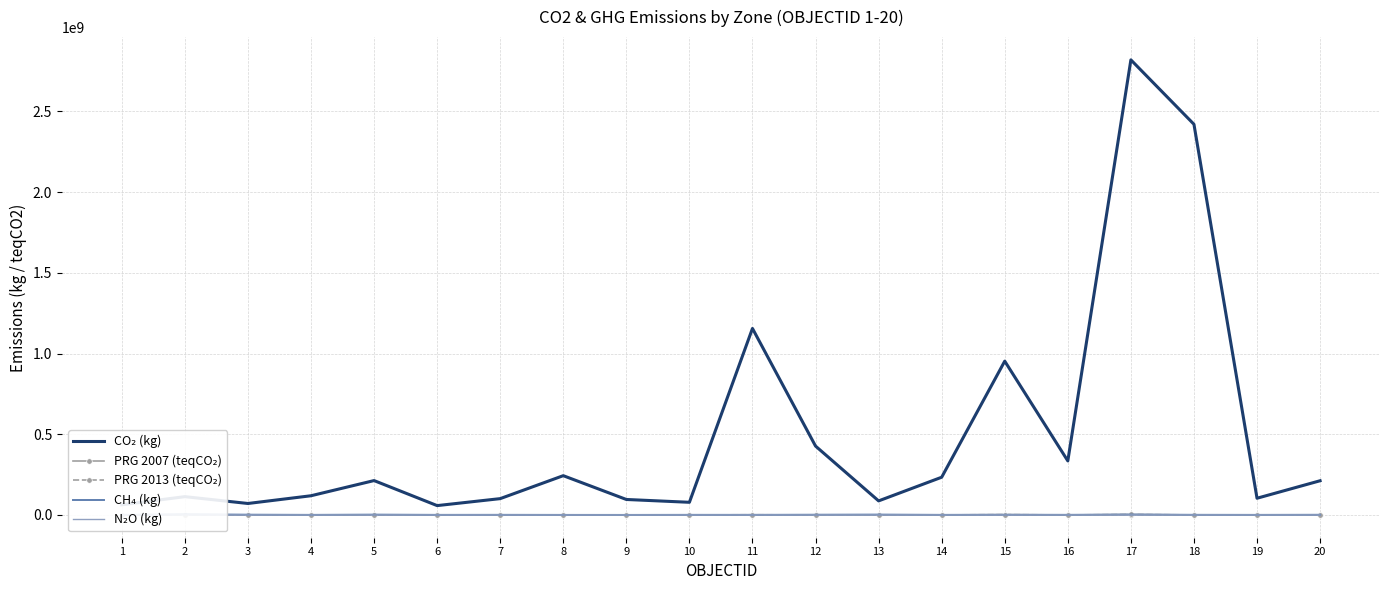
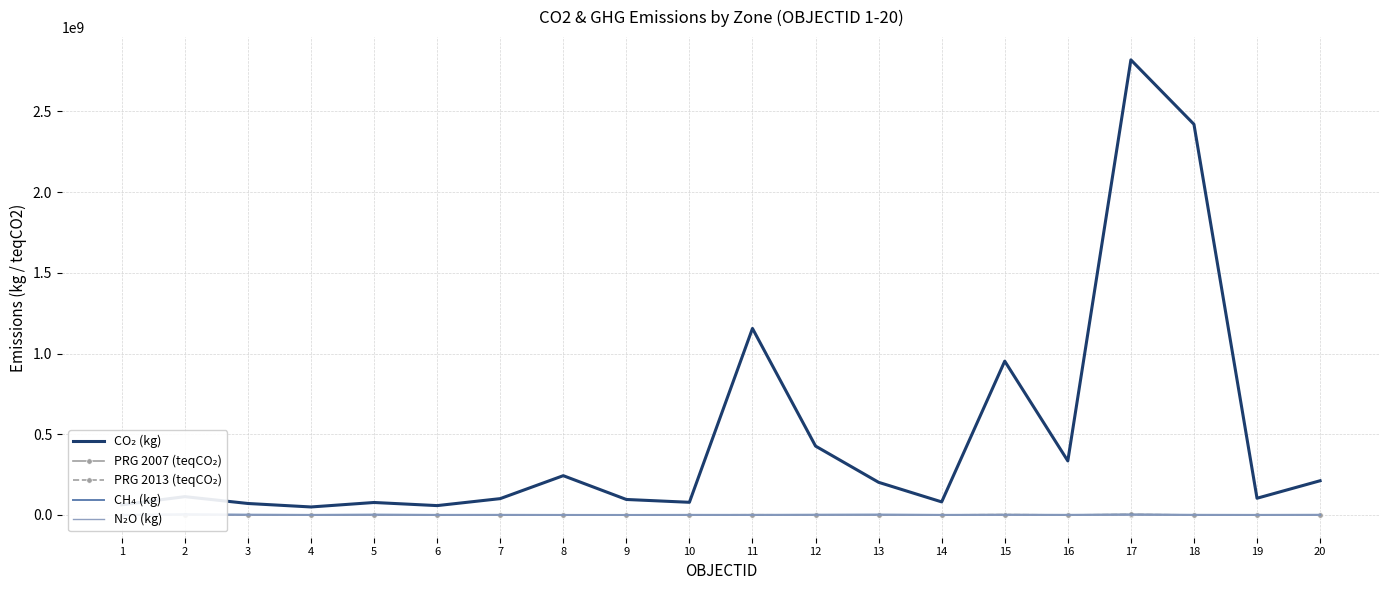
  {
    "CO₂ (kg)": {
      "3": 70000000,
-     "4": 120000000,
-     "5": 210000000,
+     "4": 50000000,
+     "5": 80000000,
      "6": 60000000,
      "7": 100000000,
      "8": 240000000,
      "9": 100000000,
      "10": 80000000,
      "11": 1160000000,
      "12": 430000000,
-     "13": 90000000,
-     "14": 230000000,
+     "13": 200000000,
+     "14": 80000000,
      "15": 950000000,
      "16": 330000000,
      "17": 2820000000,
      "18": 2420000000,
      "19": 100000000,
      "20": 210000000
    }
  }
